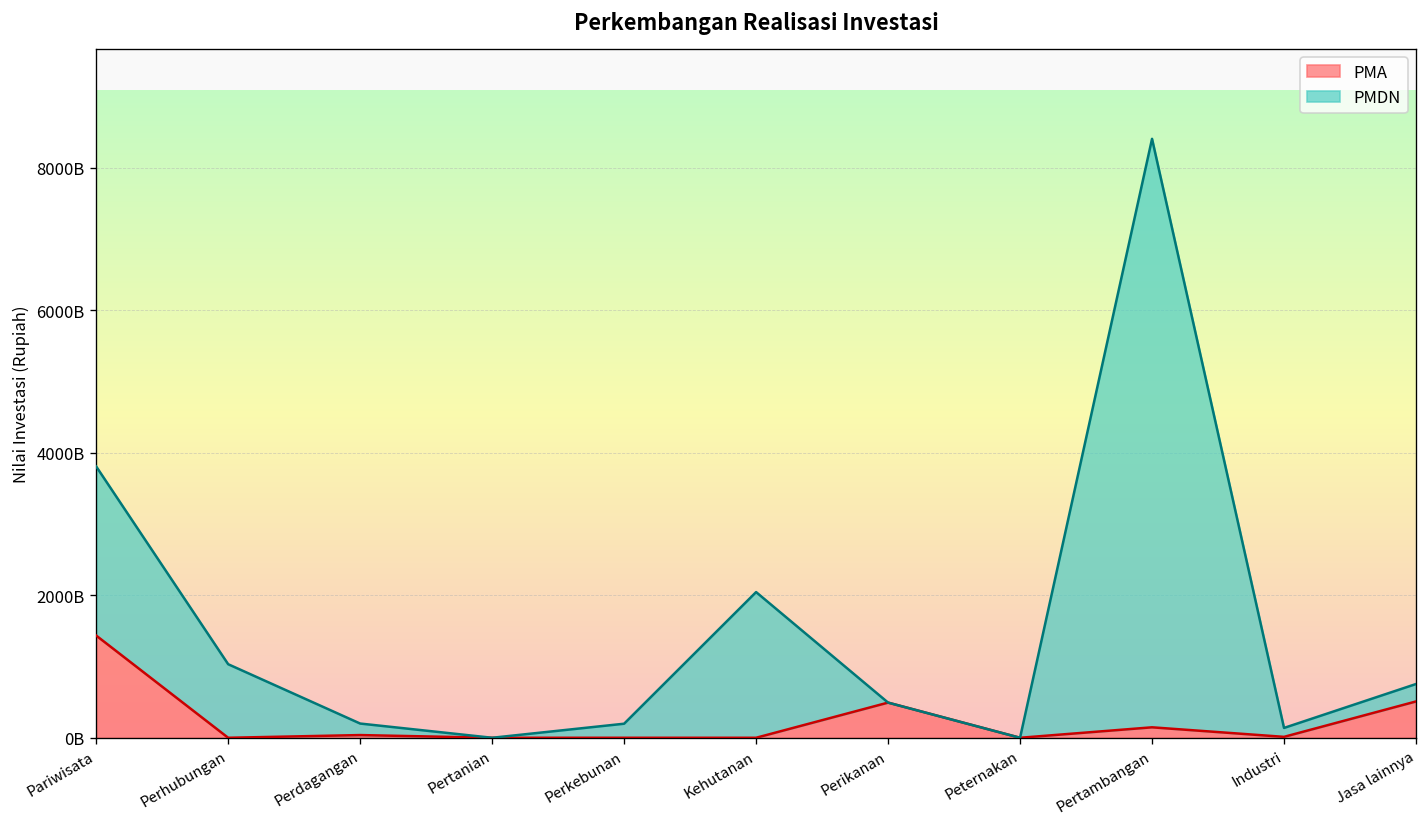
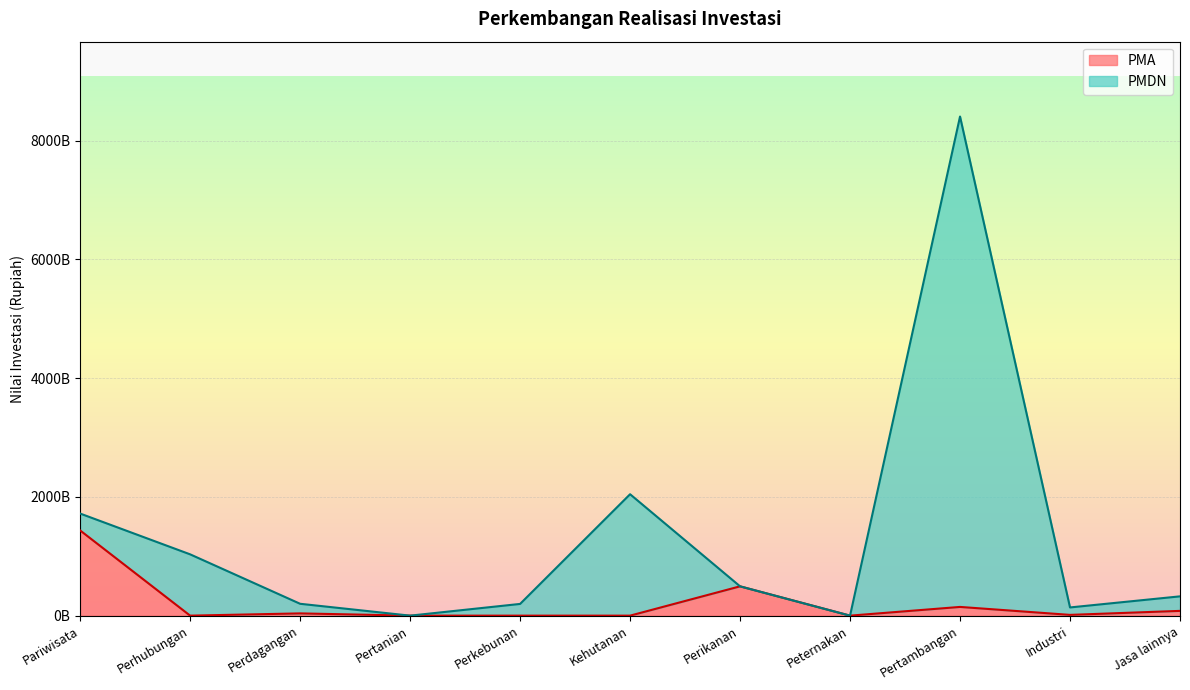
  {
    "PMA": {
      "Pariwisata": 1400000000000,
      "Perhubungan": 0,
      "Perdagangan": 0,
      "Perkebunan": 0,
      "Kehutanan": 0,
      "Pertambangan": 100000000000,
      "Industri": 0,
-     "Jasa lainnya": 500000000000
+     "Jasa lainnya": 100000000000
    },
    "PMDN": {
-     "Pariwisata": 2400000000000,
+     "Pariwisata": 300000000000,
      "Perhubungan": 1000000000000,
      "Perdagangan": 200000000000,
      "Perkebunan": 200000000000,
      "Kehutanan": 2000000000000,
      "Pertambangan": 8300000000000,
      "Industri": 100000000000,
      "Jasa lainnya": 200000000000
    }
  }
